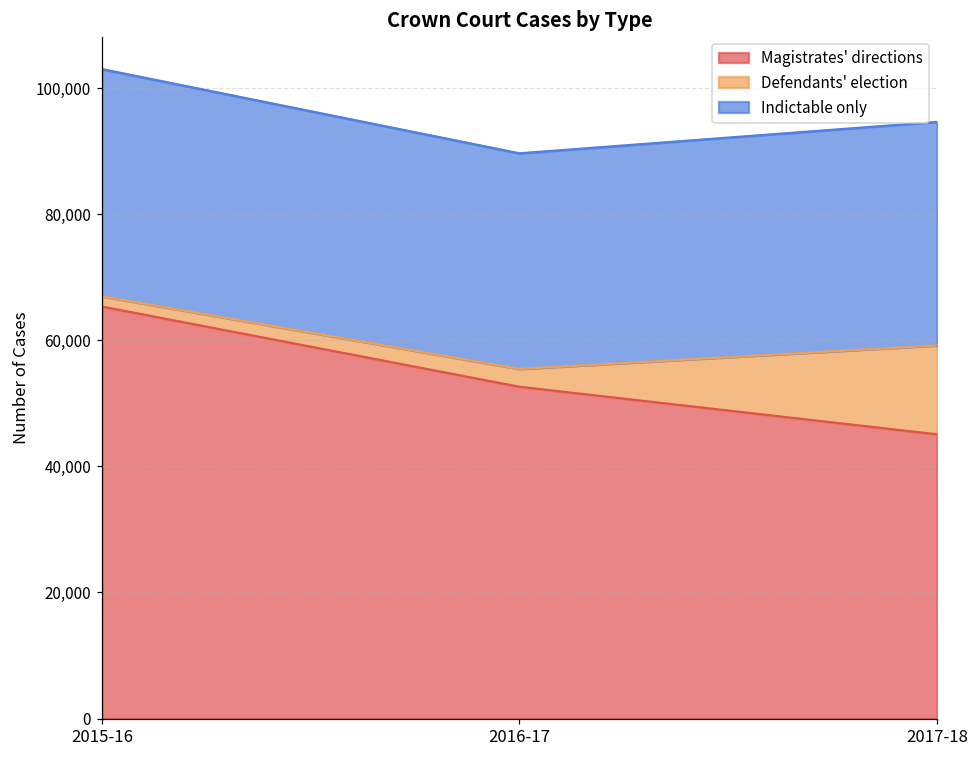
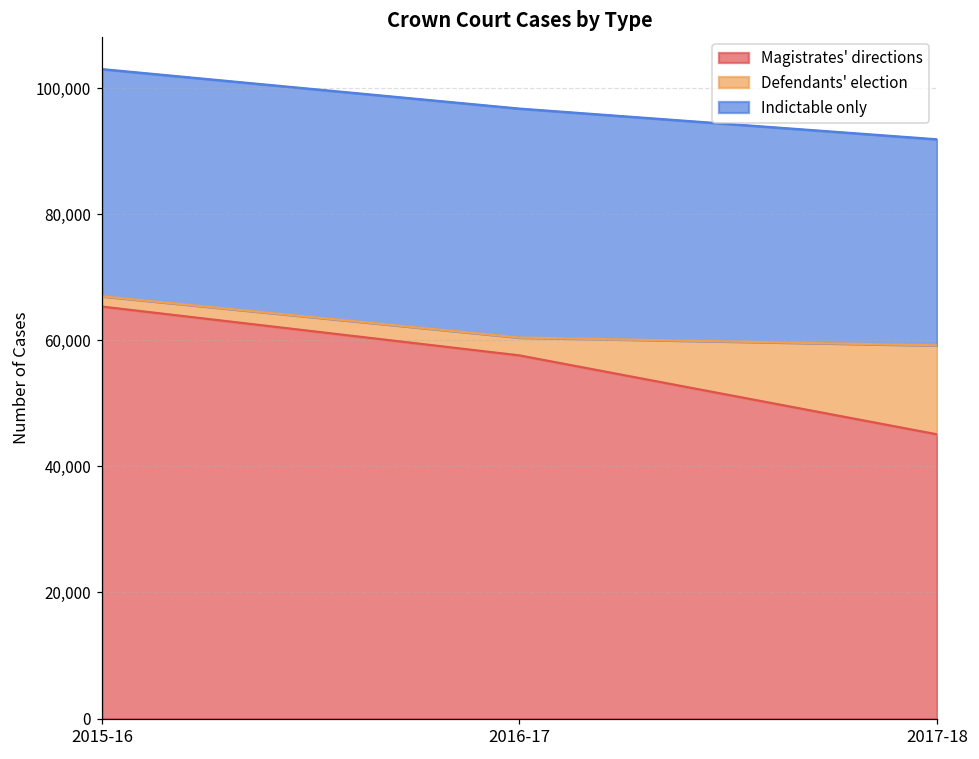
  {
    "Magistrates' directions": {
      "2015-16": "65,000",
-     "2016-17": "53,000",
+     "2016-17": "58,000",
      "2017-18": "45,000"
    },
    "Defendants' election": {
      "2015-16": "2,000",
      "2016-17": "3,000",
      "2017-18": "14,000"
    },
    "Indictable only": {
      "2015-16": "36,000",
-     "2016-17": "34,000",
-     "2017-18": "35,000"
+     "2016-17": "36,000",
+     "2017-18": "33,000"
    }
  }
